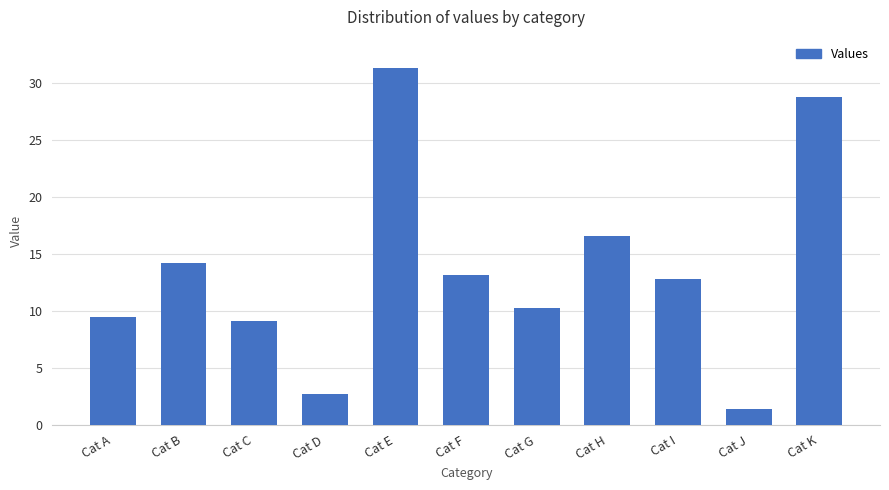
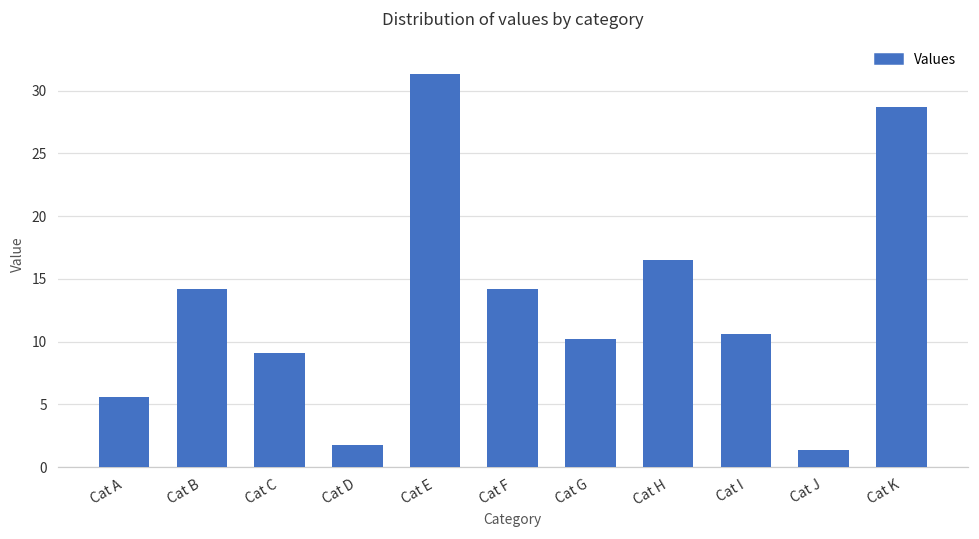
  {
-   "Cat A": 9.4,
+   "Cat A": 5.6,
    "Cat B": 14.2,
    "Cat C": 9.1,
-   "Cat D": 2.7,
+   "Cat D": 1.8,
    "Cat E": 31.3,
-   "Cat F": 13.1,
+   "Cat F": 14.2,
    "Cat G": 10.2,
    "Cat H": 16.5,
-   "Cat I": 12.8,
+   "Cat I": 10.6,
    "Cat J": 1.4,
    "Cat K": 28.7
  }
